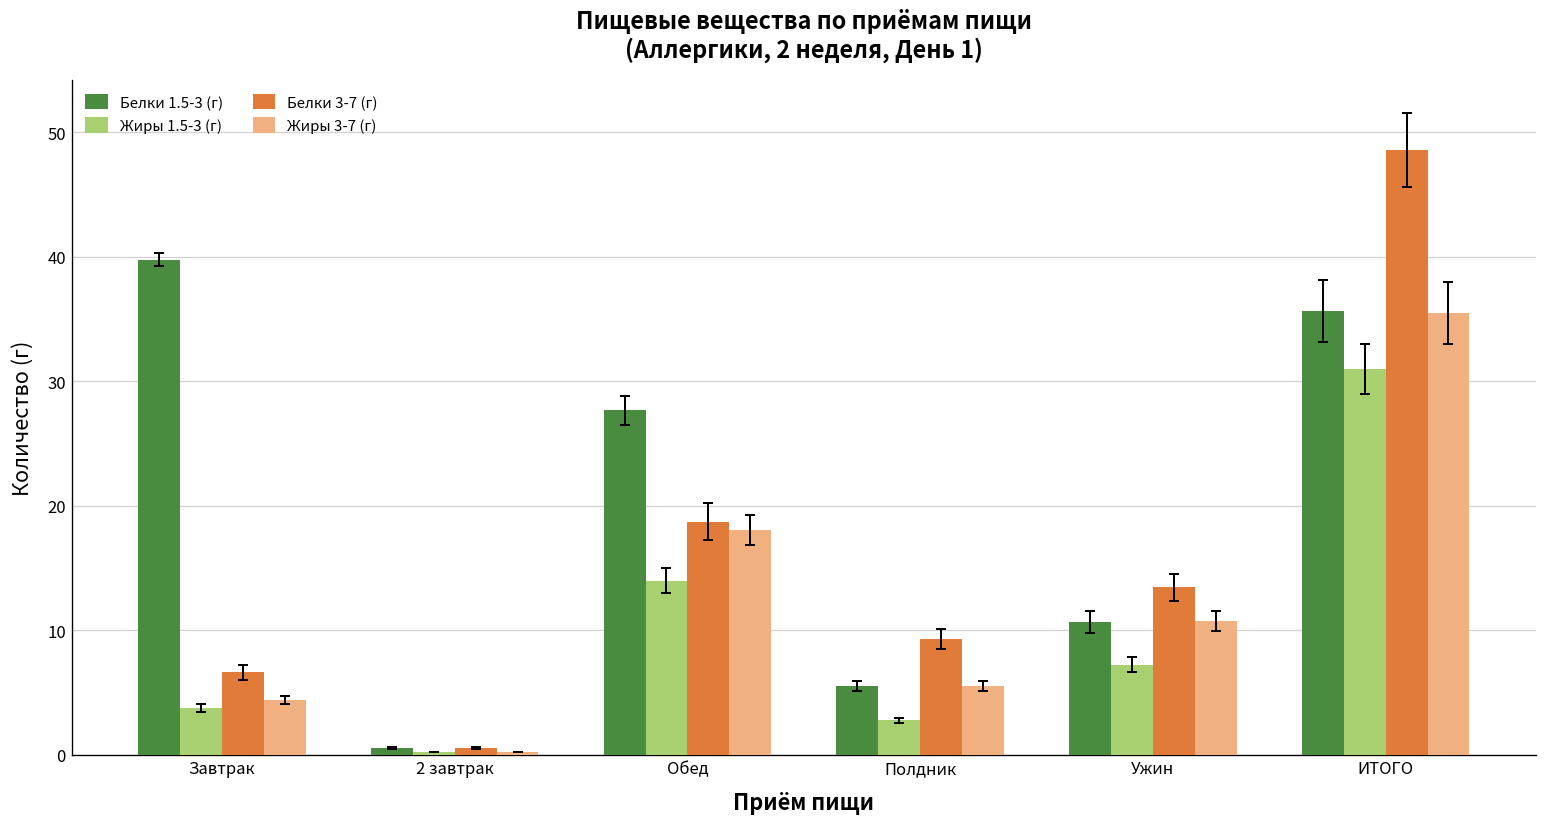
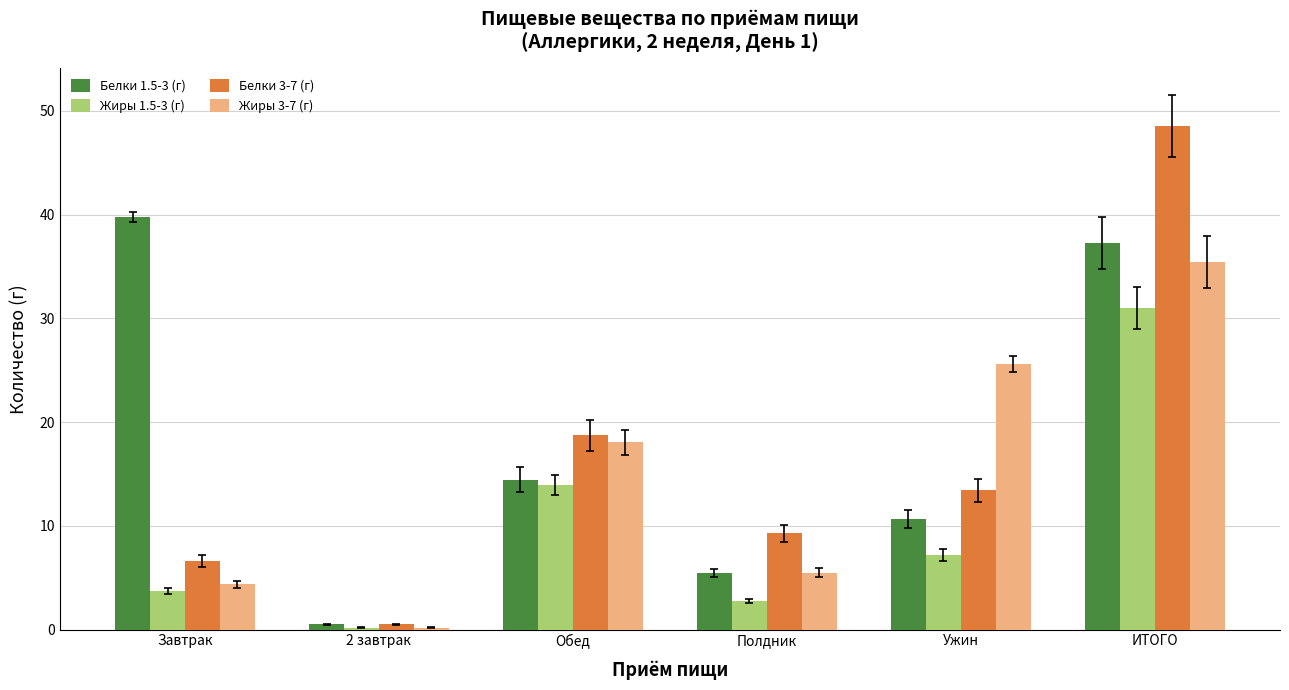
  {
    "Белки 1.5-3 (г)": {
      "Завтрак": 39.8,
      "2 завтрак": 0.5,
-     "Обед": 27.6,
+     "Обед": 14.4,
      "Полдник": 5.5,
      "Ужин": 10.7,
-     "ИТОГО": 35.7
+     "ИТОГО": 37.3
    },
    "Жиры 1.5-3 (г)": {
      "Завтрак": 3.8,
      "Обед": 14.0,
      "Полдник": 2.8,
      "Ужин": 7.2,
      "ИТОГО": 31.0
    },
    "Белки 3-7 (г)": {
      "Завтрак": 6.6,
      "2 завтрак": 0.5,
      "Обед": 18.7,
      "Полдник": 9.3,
      "Ужин": 13.4,
      "ИТОГО": 48.6
    },
    "Жиры 3-7 (г)": {
      "Завтрак": 4.4,
      "Обед": 18.0,
      "Полдник": 5.5,
-     "Ужин": 10.7,
+     "Ужин": 25.6,
      "ИТОГО": 35.5
    }
  }
